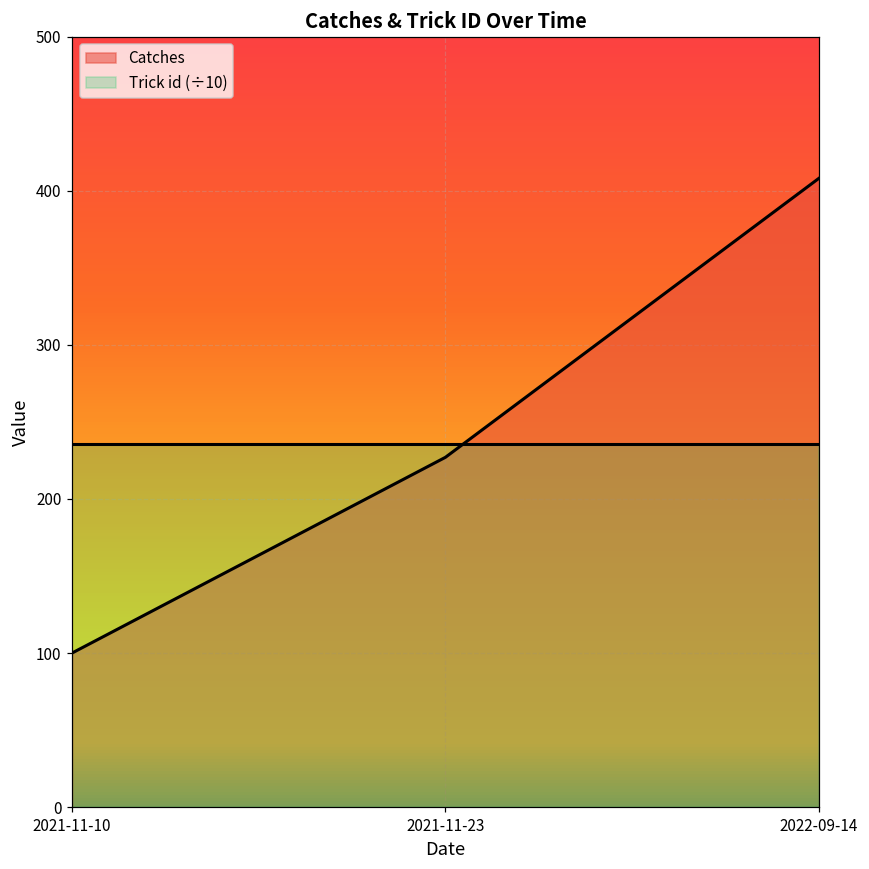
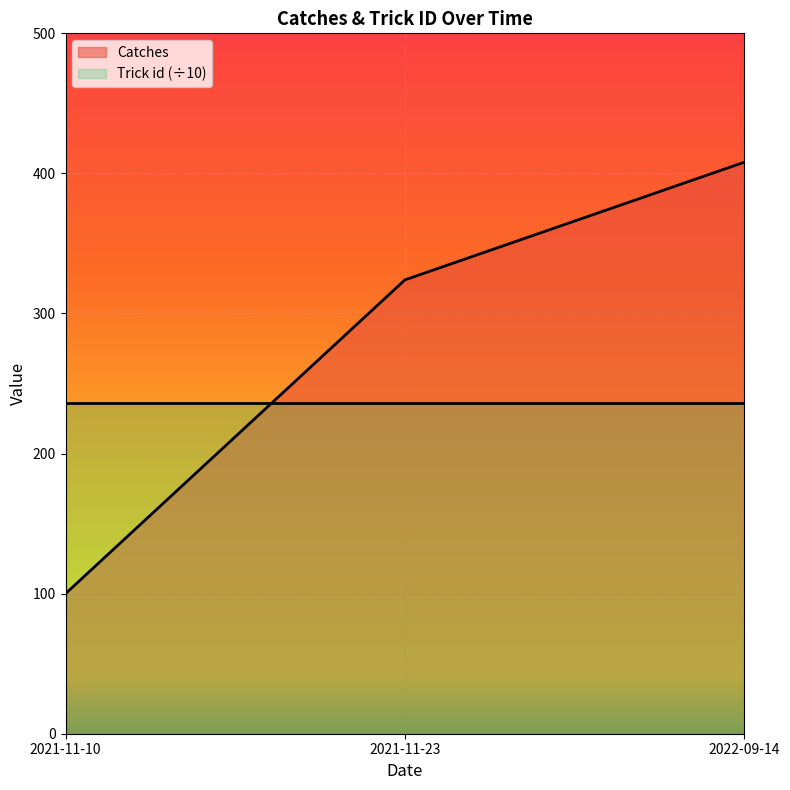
  {
    "Catches": {
      "2021-11-10": 100,
-     "2021-11-23": 227,
+     "2021-11-23": 324,
      "2022-09-14": 408
    },
    "Trick id (÷10)": {
      "2021-11-10": 236,
      "2021-11-23": 236,
      "2022-09-14": 236
    }
  }
